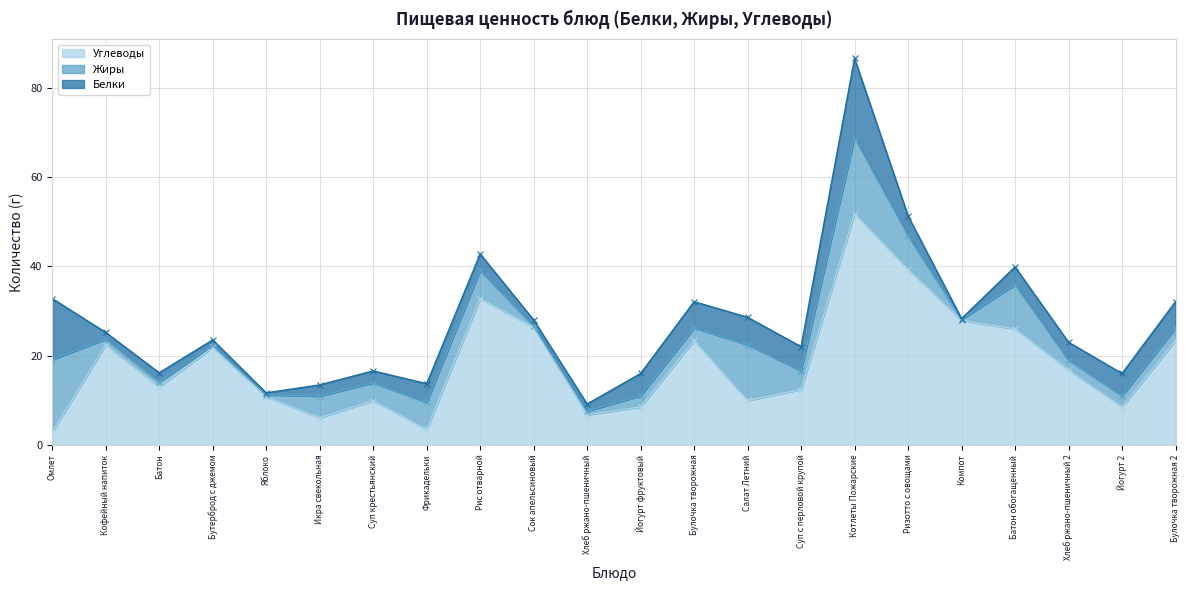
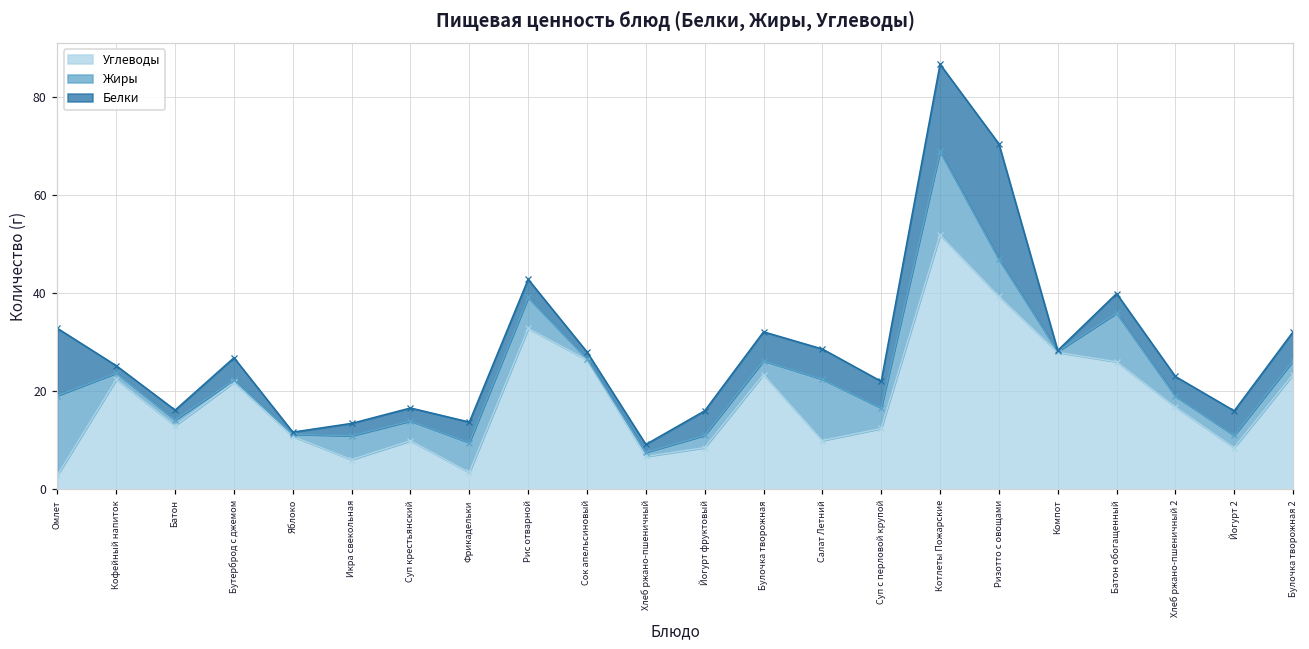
  {
    "Углеводы": {
      "Омлет": 3,
      "Кофейный напиток": 22,
      "Батон": 13,
      "Икра свекольная": 6,
      "Суп крестьянский": 10,
      "Фрикадельки": 3,
      "Рис отварной": 33,
      "Хлеб ржано-пшеничный": 7,
      "Йогурт фруктовый": 9,
      "Булочка творожная": 23,
      "Салат Летний": 10,
      "Суп с перловой крупой": 12,
      "Котлеты Пожарские": 52,
      "Ризотто с овощами": 39,
      "Батон обогащенный": 26,
      "Хлеб ржано-пшеничный 2": 17,
      "Йогурт 2": 9,
      "Булочка творожная 2": 23
    },
    "Жиры": {
      "Омлет": 16,
      "Кофейный напиток": 1,
      "Батон": 1,
      "Икра свекольная": 5,
      "Суп крестьянский": 4,
      "Фрикадельки": 6,
      "Рис отварной": 6,
      "Хлеб ржано-пшеничный": 1,
      "Йогурт фруктовый": 3,
      "Булочка творожная": 3,
      "Салат Летний": 13,
      "Суп с перловой крупой": 4,
      "Котлеты Пожарские": 17,
      "Ризотто с овощами": 8,
      "Батон обогащенный": 10,
      "Хлеб ржано-пшеничный 2": 2,
      "Йогурт 2": 3,
      "Булочка творожная 2": 3
    },
    "Белки": {
      "Омлет": 14,
      "Кофейный напиток": 2,
      "Батон": 2,
-     "Бутерброд с джемом": 1,
+     "Бутерброд с джемом": 5,
      "Икра свекольная": 3,
      "Суп крестьянский": 3,
      "Фрикадельки": 4,
      "Рис отварной": 4,
      "Сок апельсиновый": 1,
      "Хлеб ржано-пшеничный": 2,
      "Йогурт фруктовый": 5,
      "Булочка творожная": 6,
      "Салат Летний": 6,
      "Суп с перловой крупой": 5,
      "Котлеты Пожарские": 18,
-     "Ризотто с овощами": 4,
+     "Ризотто с овощами": 24,
      "Батон обогащенный": 4,
      "Хлеб ржано-пшеничный 2": 4,
      "Йогурт 2": 5,
      "Булочка творожная 2": 6
    }
  }
